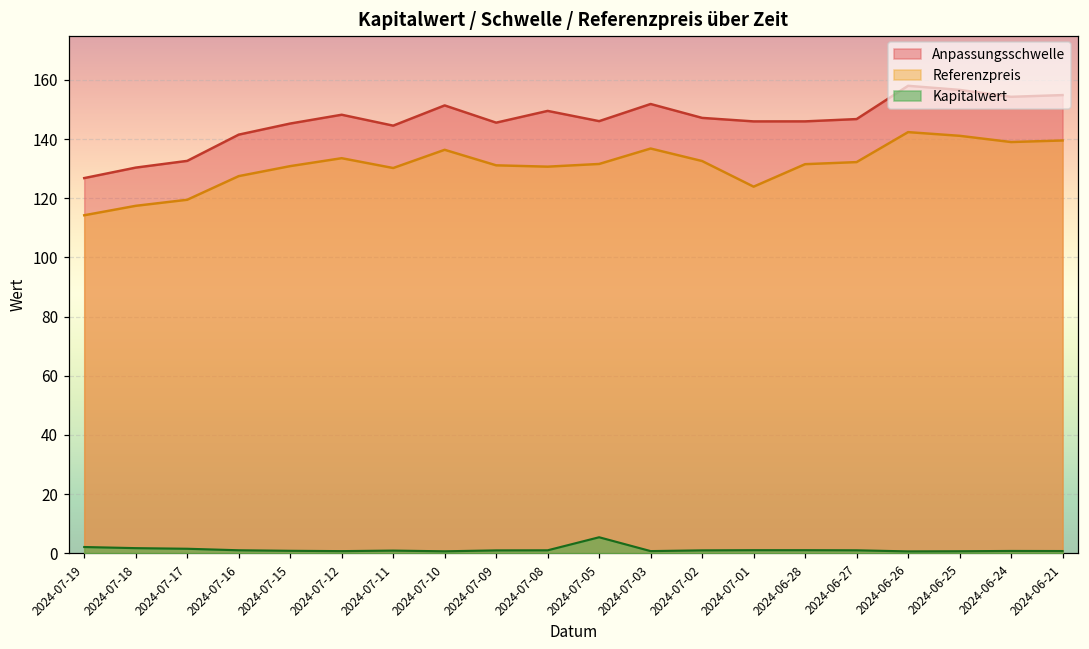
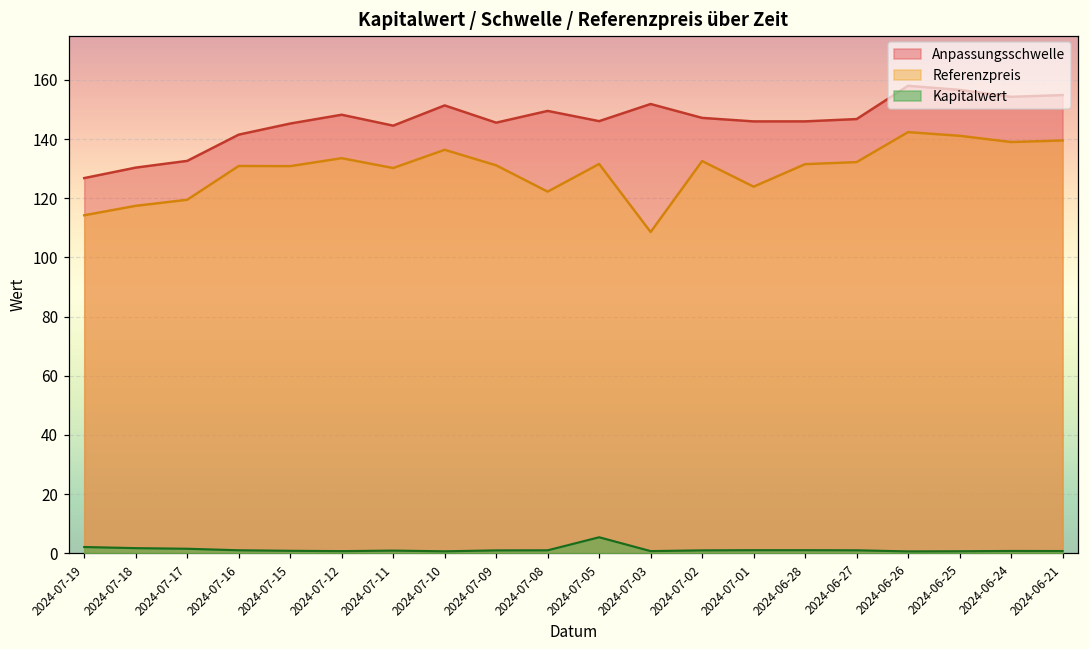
  {
    "Anpassungsschwelle": {
      "2024-07-19": 127,
      "2024-07-18": 130,
      "2024-07-17": 133,
      "2024-07-16": 142,
      "2024-07-15": 145,
      "2024-07-12": 148,
      "2024-07-11": 145,
      "2024-07-10": 151,
      "2024-07-09": 146,
      "2024-07-08": 150,
      "2024-07-05": 146,
      "2024-07-03": 152,
      "2024-07-02": 147,
      "2024-07-01": 146,
      "2024-06-28": 146,
      "2024-06-27": 147
    },
    "Referenzpreis": {
      "2024-07-19": 114,
      "2024-07-18": 117,
      "2024-07-17": 120,
-     "2024-07-16": 127,
+     "2024-07-16": 131,
      "2024-07-15": 131,
      "2024-07-12": 134,
      "2024-07-11": 130,
      "2024-07-10": 136,
      "2024-07-09": 131,
-     "2024-07-08": 131,
+     "2024-07-08": 122,
      "2024-07-05": 132,
-     "2024-07-03": 137,
+     "2024-07-03": 109,
      "2024-07-02": 133,
      "2024-07-01": 124,
      "2024-06-28": 132,
      "2024-06-27": 132,
      "2024-06-26": 142,
      "2024-06-25": 141,
      "2024-06-24": 139,
      "2024-06-21": 140
    },
    "Kapitalwert": {
      "2024-07-19": 2,
      "2024-07-18": 2,
      "2024-07-17": 2,
      "2024-07-16": 1,
      "2024-07-15": 1,
      "2024-07-12": 1,
      "2024-07-11": 1,
      "2024-07-10": 1,
      "2024-07-09": 1,
      "2024-07-08": 1,
      "2024-07-05": 5,
      "2024-07-03": 1,
      "2024-07-02": 1,
      "2024-07-01": 1,
      "2024-06-28": 1,
      "2024-06-27": 1,
      "2024-06-26": 1,
      "2024-06-25": 1,
      "2024-06-24": 1,
      "2024-06-21": 1
    }
  }
